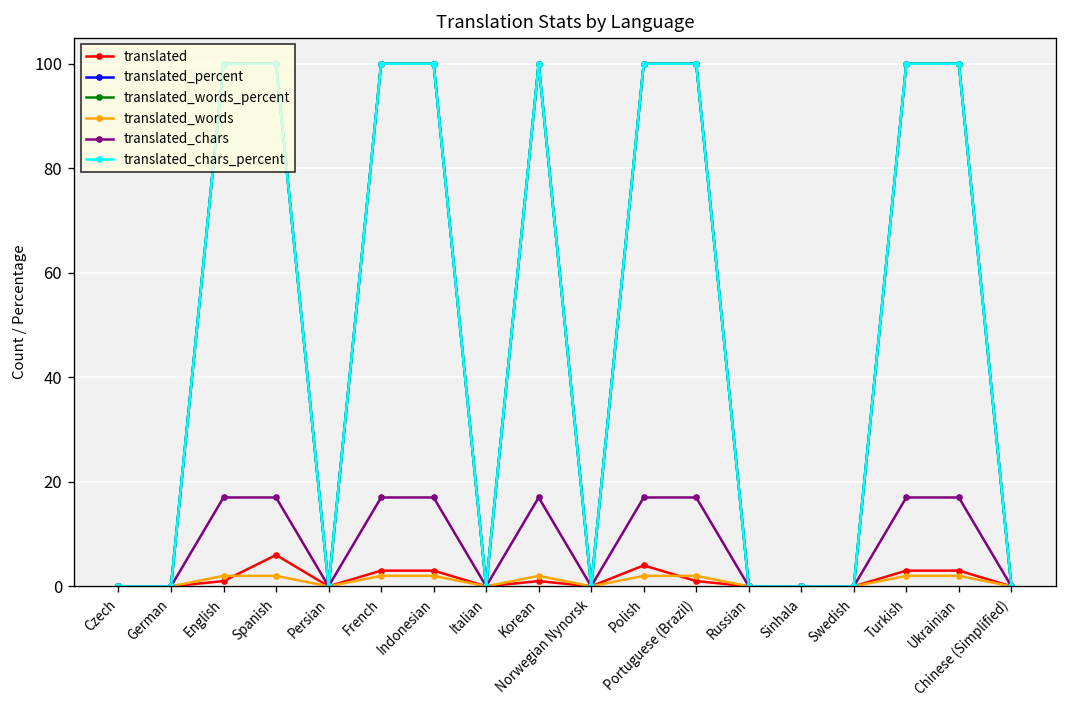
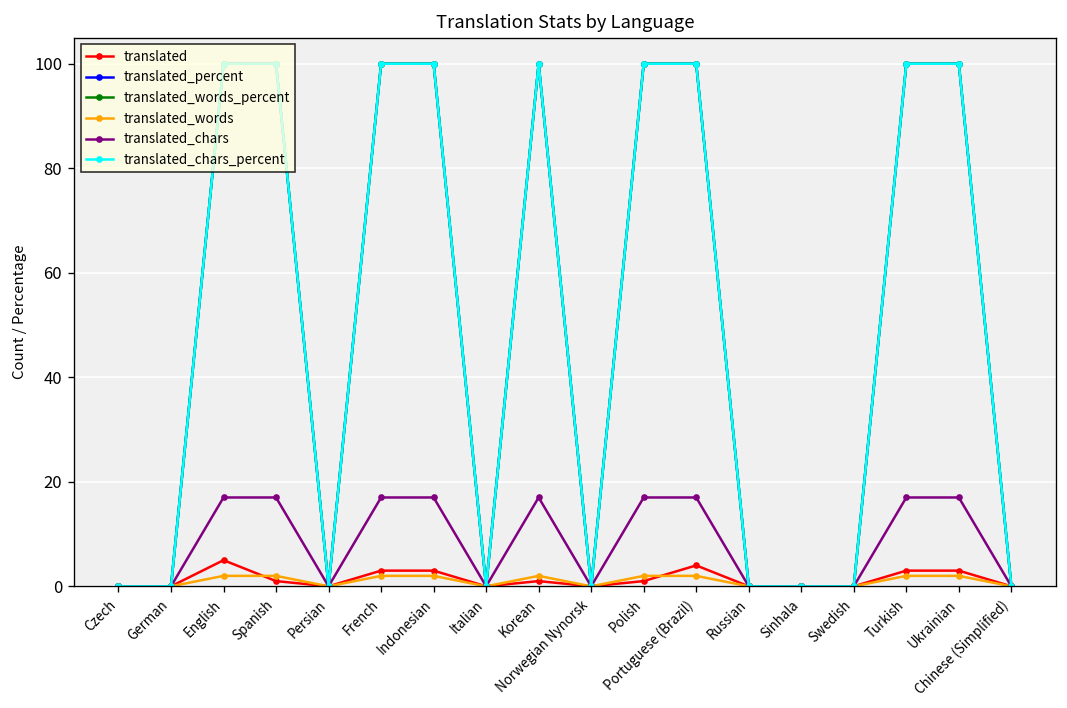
  {
    "translated": {
-     "English": 1,
-     "Spanish": 6,
+     "English": 5,
+     "Spanish": 1,
      "French": 3,
      "Indonesian": 3,
      "Korean": 1,
-     "Polish": 4,
-     "Portuguese (Brazil)": 1,
+     "Polish": 1,
+     "Portuguese (Brazil)": 4,
      "Turkish": 3,
      "Ukrainian": 3
    },
    "translated_chars_percent": {
      "French": 100,
      "Indonesian": 100,
      "Korean": 100,
      "Polish": 100,
      "Portuguese (Brazil)": 100,
      "Turkish": 100,
      "Ukrainian": 100
    },
    "translated_words": {
      "English": 2,
      "Spanish": 2,
      "French": 2,
      "Indonesian": 2,
      "Korean": 2,
      "Polish": 2,
      "Portuguese (Brazil)": 2,
      "Turkish": 2,
      "Ukrainian": 2
    },
    "translated_chars": {
      "English": 17,
      "Spanish": 17,
      "French": 17,
      "Indonesian": 17,
      "Korean": 17,
      "Polish": 17,
      "Portuguese (Brazil)": 17,
      "Turkish": 17,
      "Ukrainian": 17
    }
  }
